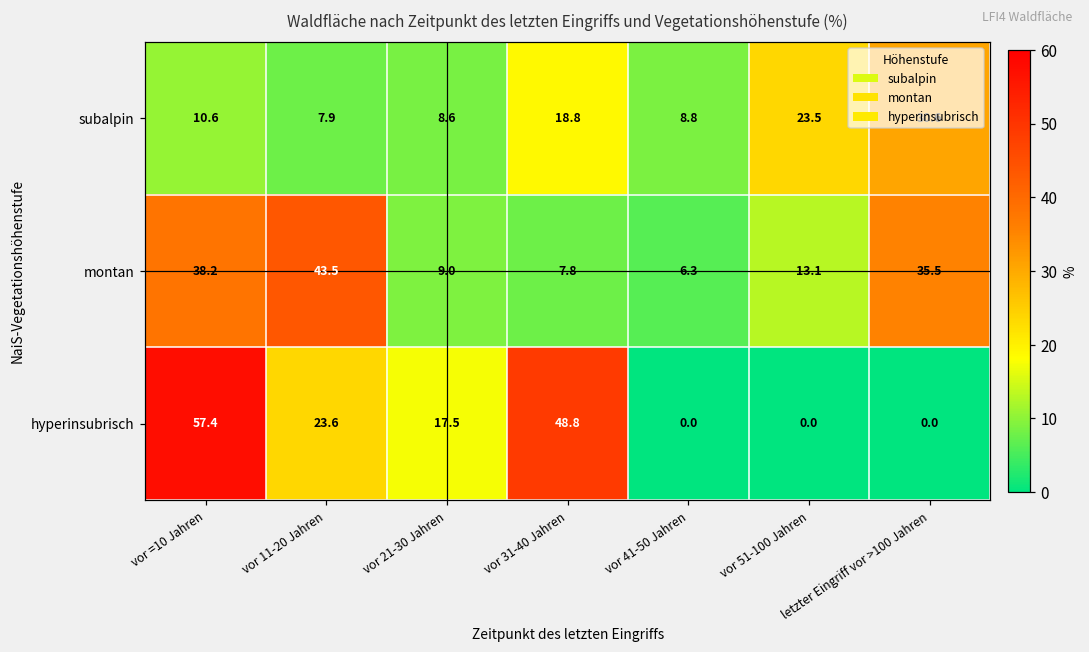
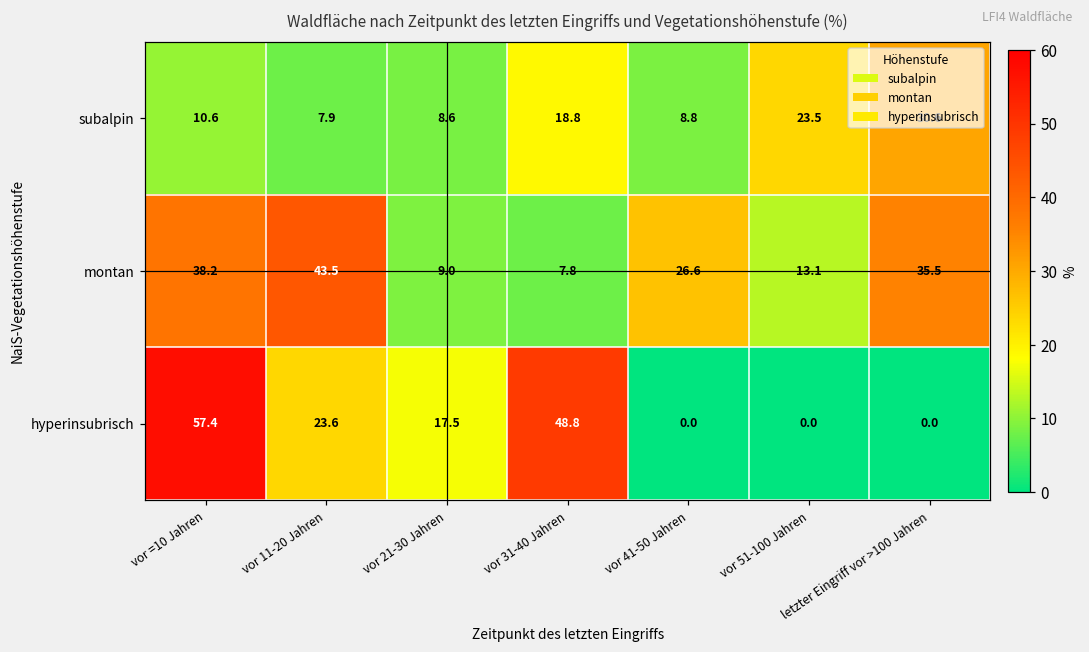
  {
    "subalpin": {
      "vor =10 Jahren": 10.6,
      "vor 11-20 Jahren": 7.9,
      "vor 21-30 Jahren": 8.6,
      "vor 31-40 Jahren": 18.8,
      "vor 41-50 Jahren": 8.8,
      "vor 51-100 Jahren": 23.5
    },
    "montan": {
      "vor =10 Jahren": 38.2,
      "vor 11-20 Jahren": 43.5,
      "vor 21-30 Jahren": 9.0,
      "vor 31-40 Jahren": 7.8,
-     "vor 41-50 Jahren": 6.3,
+     "vor 41-50 Jahren": 26.6,
      "vor 51-100 Jahren": 13.1,
      "letzter Eingriff vor >100 Jahren": 35.5
    },
    "hyperinsubrisch": {
      "vor =10 Jahren": 57.4,
      "vor 11-20 Jahren": 23.6,
      "vor 21-30 Jahren": 17.5,
      "vor 31-40 Jahren": 48.8,
      "vor 41-50 Jahren": 0.0,
      "vor 51-100 Jahren": 0.0,
      "letzter Eingriff vor >100 Jahren": 0.0
    }
  }
